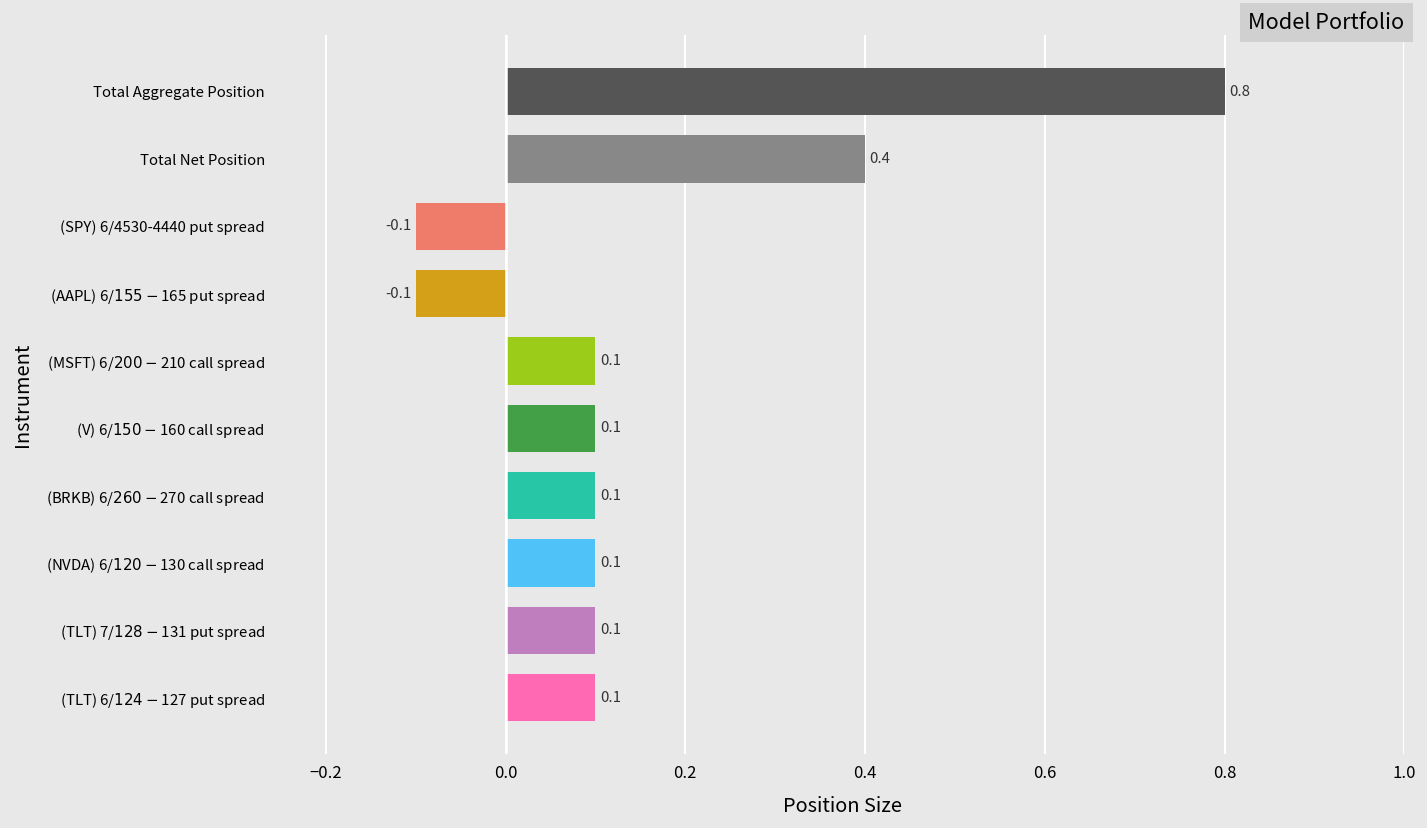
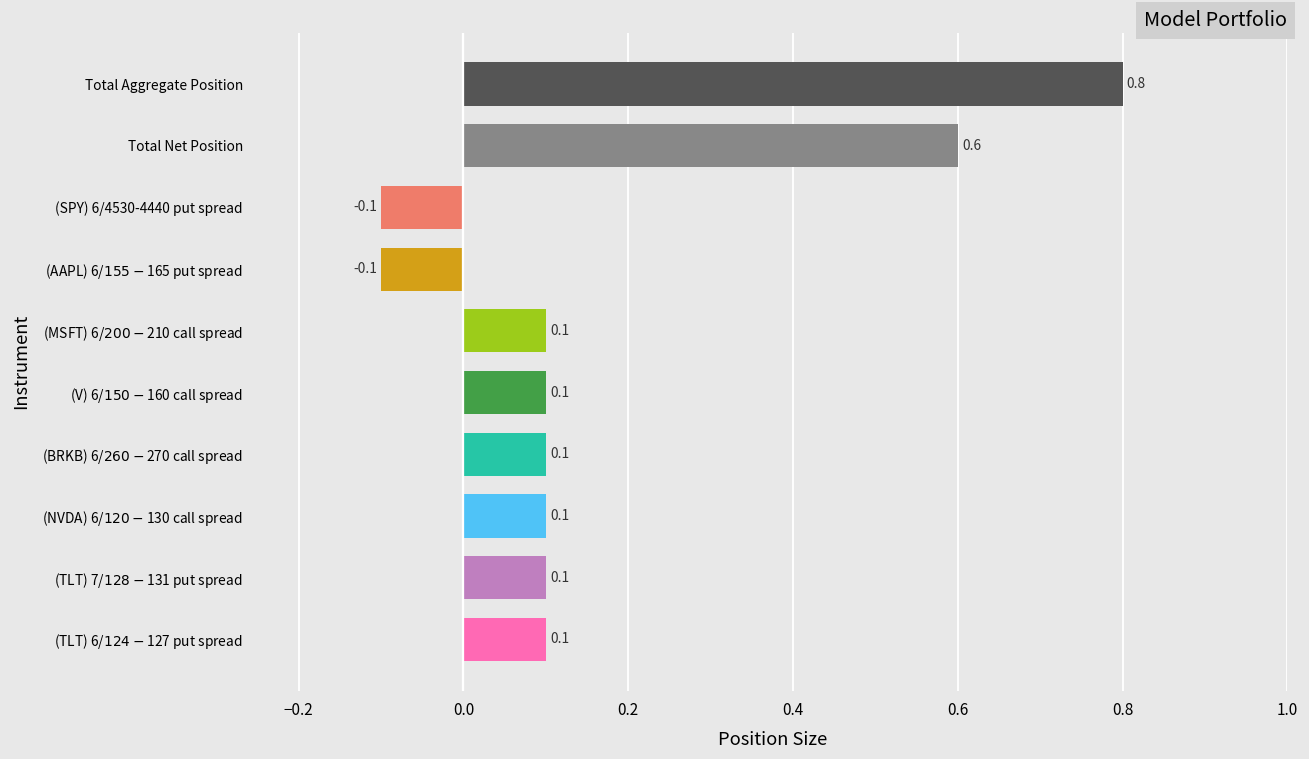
  {
    "Total Aggregate Position": 0.8,
-   "Total Net Position": 0.4,
+   "Total Net Position": 0.6,
    "(SPY) 6/4530-4440 put spread": -0.1
  }
